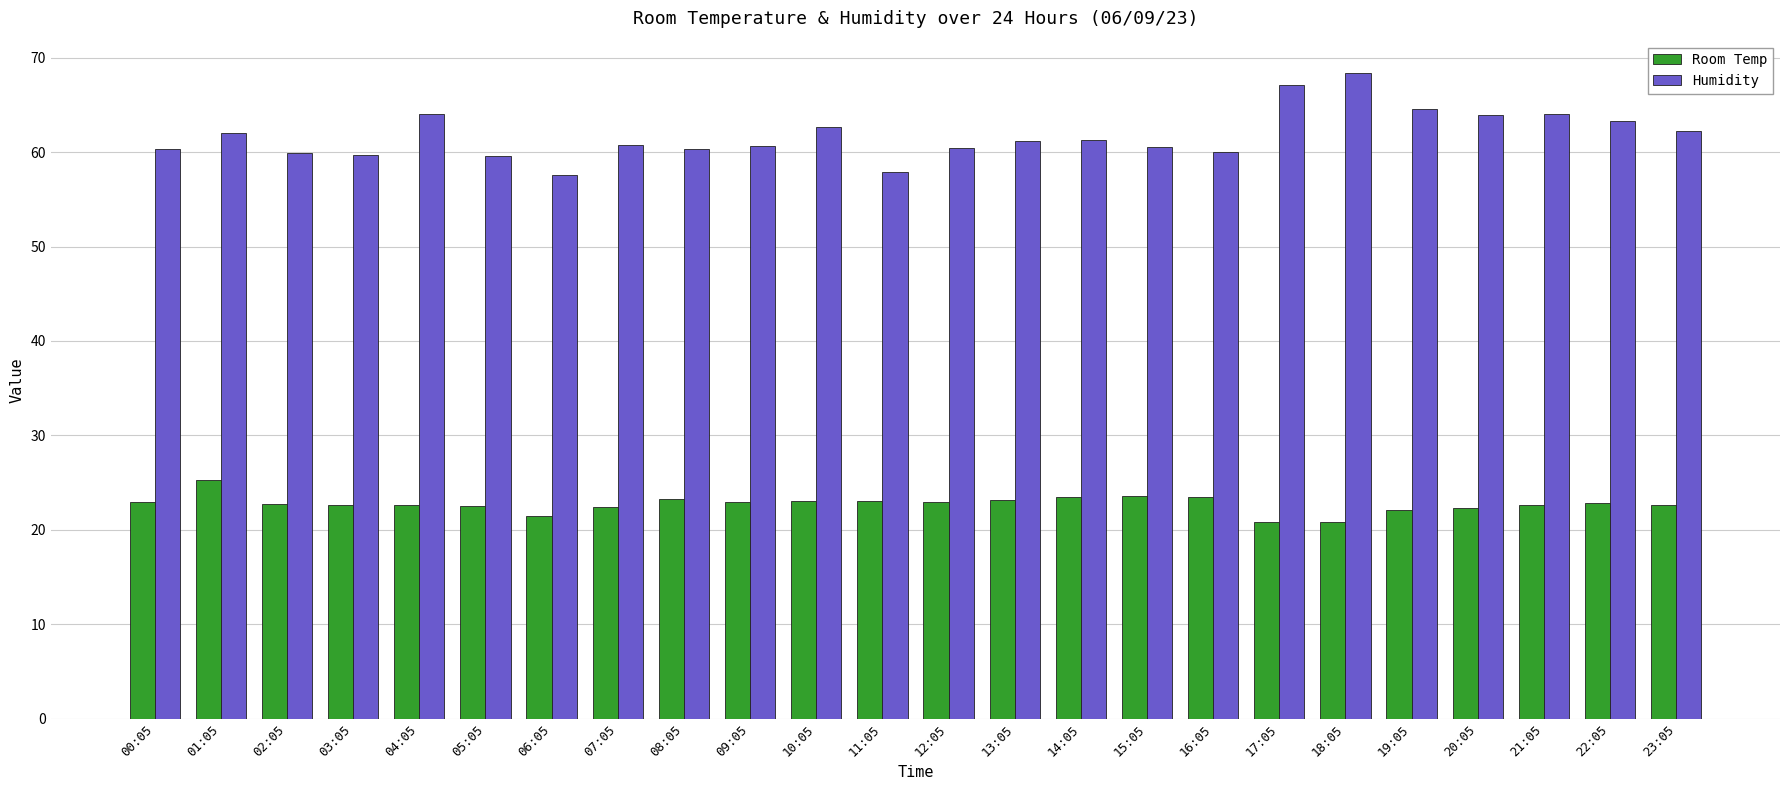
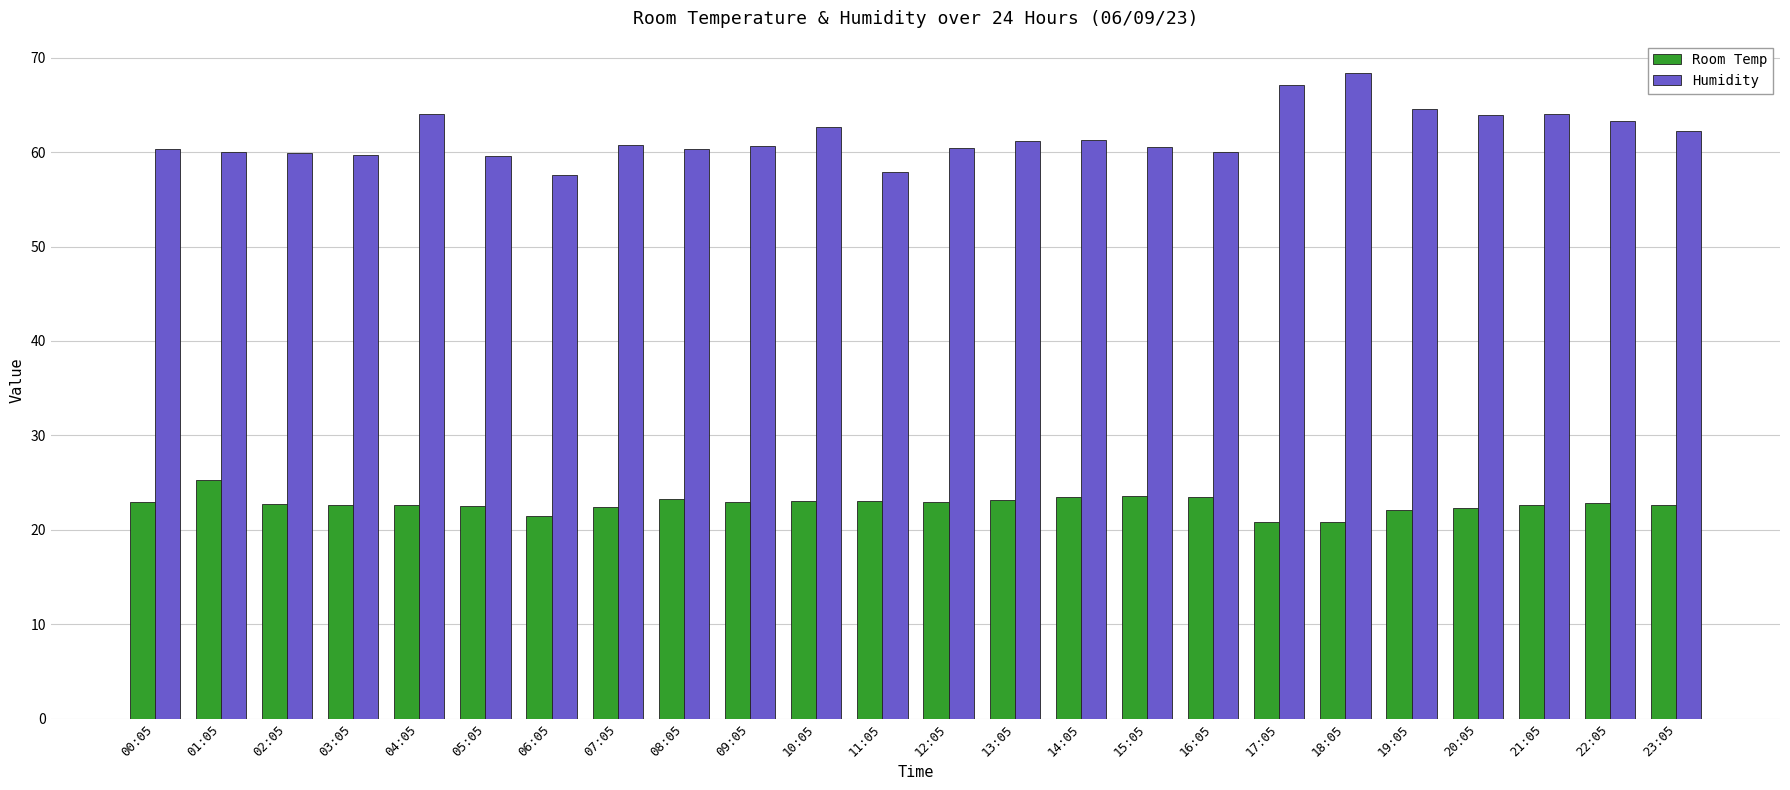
  {
    "Room Temp": {
      "00:05": 23,
      "01:05": 25,
      "02:05": 23,
      "03:05": 23,
      "04:05": 23,
      "05:05": 22,
      "06:05": 22,
      "07:05": 22,
      "08:05": 23,
      "09:05": 23,
      "10:05": 23,
      "11:05": 23,
      "12:05": 23,
      "13:05": 23,
      "14:05": 23,
      "15:05": 24,
      "16:05": 24,
      "17:05": 21,
      "18:05": 21,
      "19:05": 22,
      "20:05": 22,
      "21:05": 23,
      "22:05": 23,
      "23:05": 23
    },
    "Humidity": {
      "00:05": 60,
-     "01:05": 62,
+     "01:05": 60,
      "02:05": 60,
      "03:05": 60,
      "04:05": 64,
      "05:05": 60,
      "06:05": 58,
      "07:05": 61,
      "08:05": 60,
      "09:05": 61,
      "10:05": 63,
      "11:05": 58,
      "12:05": 60,
      "13:05": 61,
      "14:05": 61,
      "15:05": 61,
      "16:05": 60,
      "17:05": 67,
      "18:05": 68,
      "19:05": 65,
      "20:05": 64,
      "21:05": 64,
      "22:05": 63,
      "23:05": 62
    }
  }
